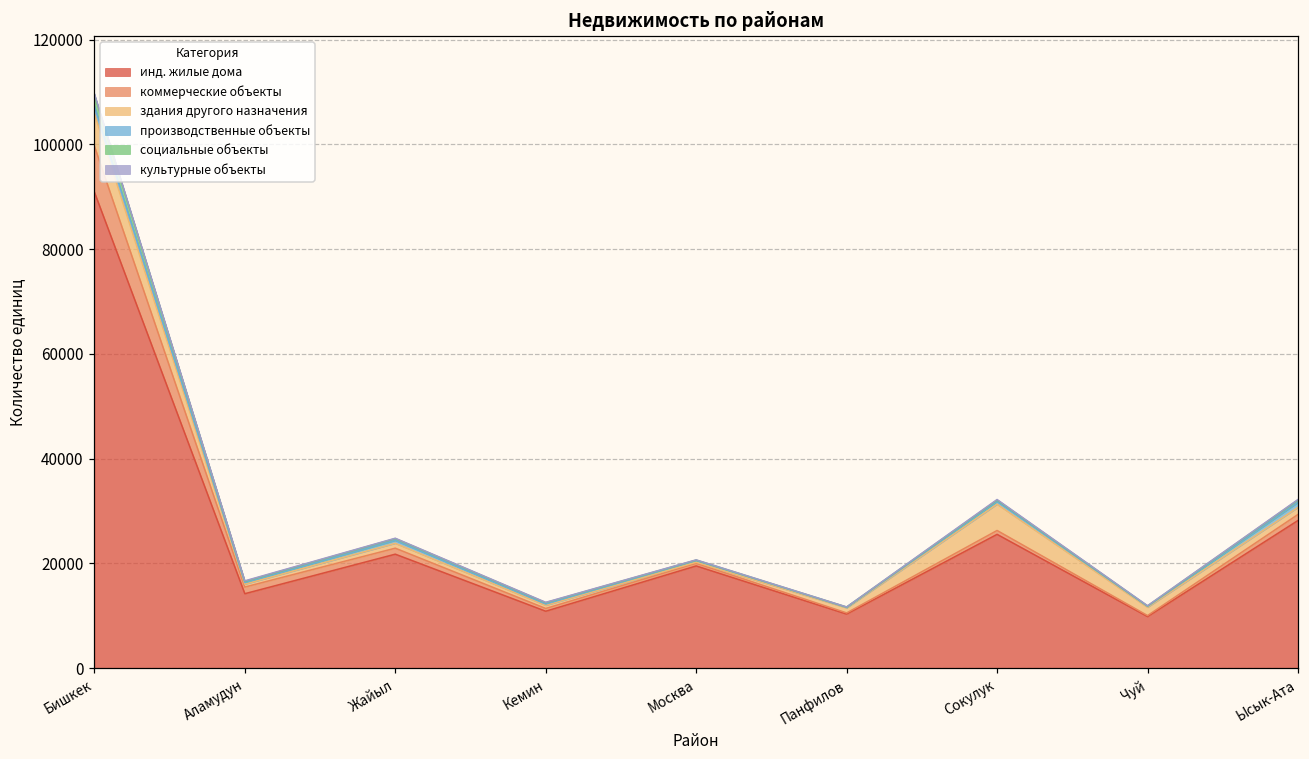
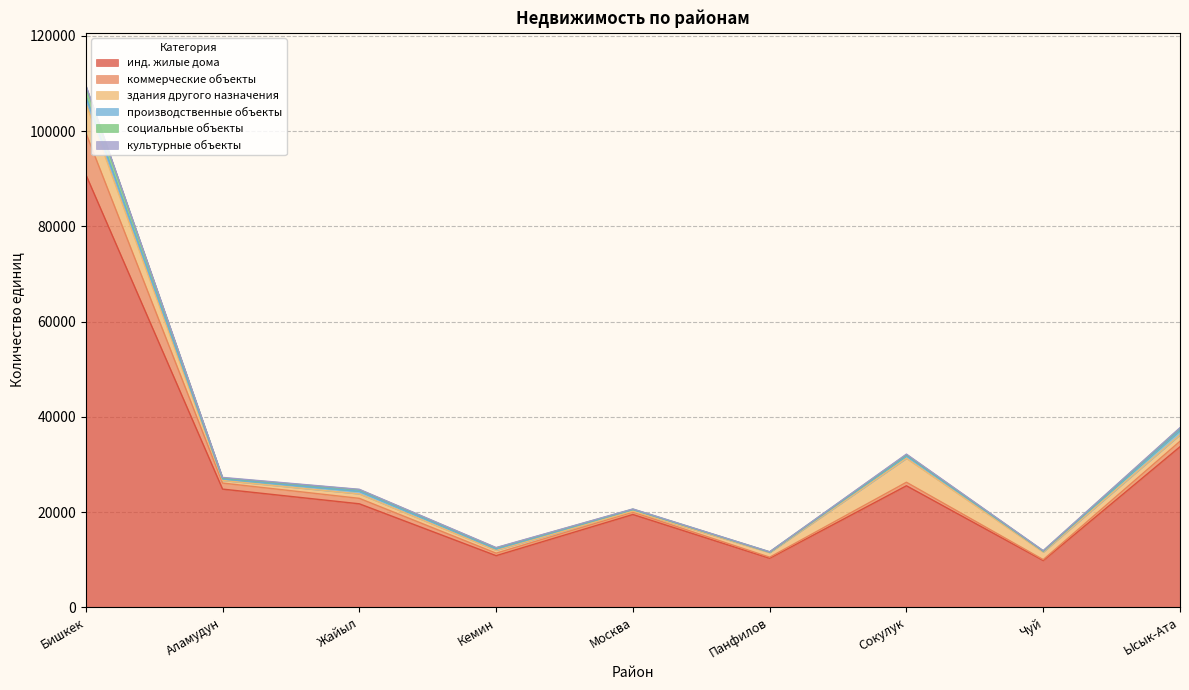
  {
    "инд. жилые дома": {
      "Бишкек": 91000,
-     "Аламудун": 14000,
+     "Аламудун": 25000,
      "Жайыл": 22000,
      "Сокулук": 26000,
-     "Ысык-Ата": 28000
+     "Ысык-Ата": 34000
    }
  }
